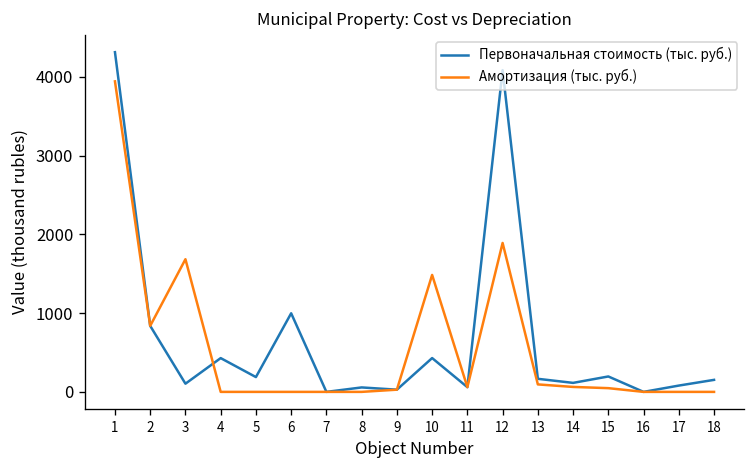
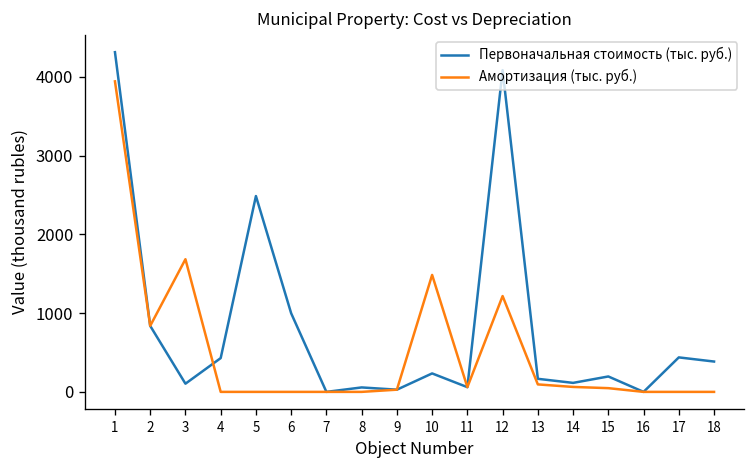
  {
    "Первоначальная стоимость (тыс. руб.)": {
      "1": 4300,
      "3": 100,
      "4": 400,
-     "5": 200,
+     "5": 2500,
      "6": 1000,
      "8": 100,
-     "10": 400,
+     "10": 200,
      "13": 200,
      "14": 100,
      "15": 200,
-     "17": 100,
-     "18": 200
+     "17": 400,
+     "18": 400
    },
    "Амортизация (тыс. руб.)": {
      "1": 3900,
      "3": 1700,
      "4": 0,
      "5": 0,
      "6": 0,
      "8": 0,
      "10": 1500,
-     "12": 1900,
+     "12": 1200,
      "13": 100,
      "14": 100,
      "15": 0,
      "17": 0,
      "18": 0
    }
  }
